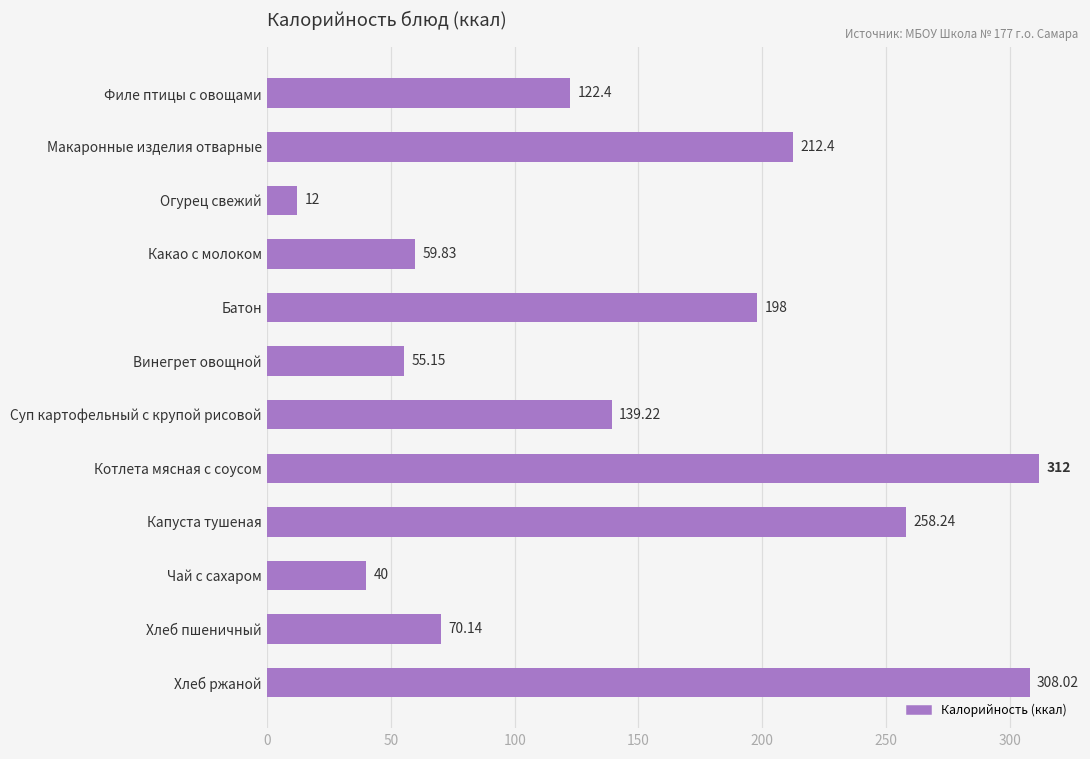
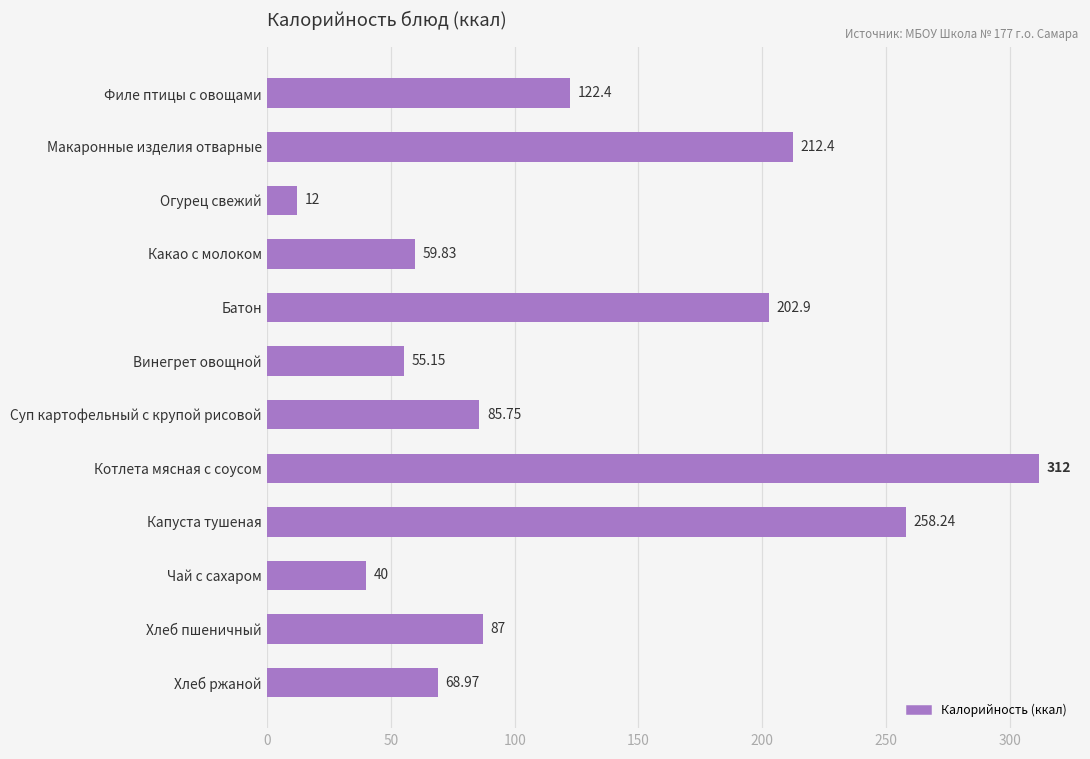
  {
    "Филе птицы с овощами": 122.4,
    "Макаронные изделия отварные": 212.4,
    "Огурец свежий": 12,
    "Какао с молоком": 59.83,
-   "Батон": 198,
+   "Батон": 202.9,
    "Винегрет овощной": 55.15,
-   "Суп картофельный с крупой рисовой": 139.22,
+   "Суп картофельный с крупой рисовой": 85.75,
    "Котлета мясная с соусом": 312,
    "Капуста тушеная": 258.24,
    "Чай с сахаром": 40,
-   "Хлеб пшеничный": 70.14,
-   "Хлеб ржаной": 308.02
+   "Хлеб пшеничный": 87,
+   "Хлеб ржаной": 68.97
  }
